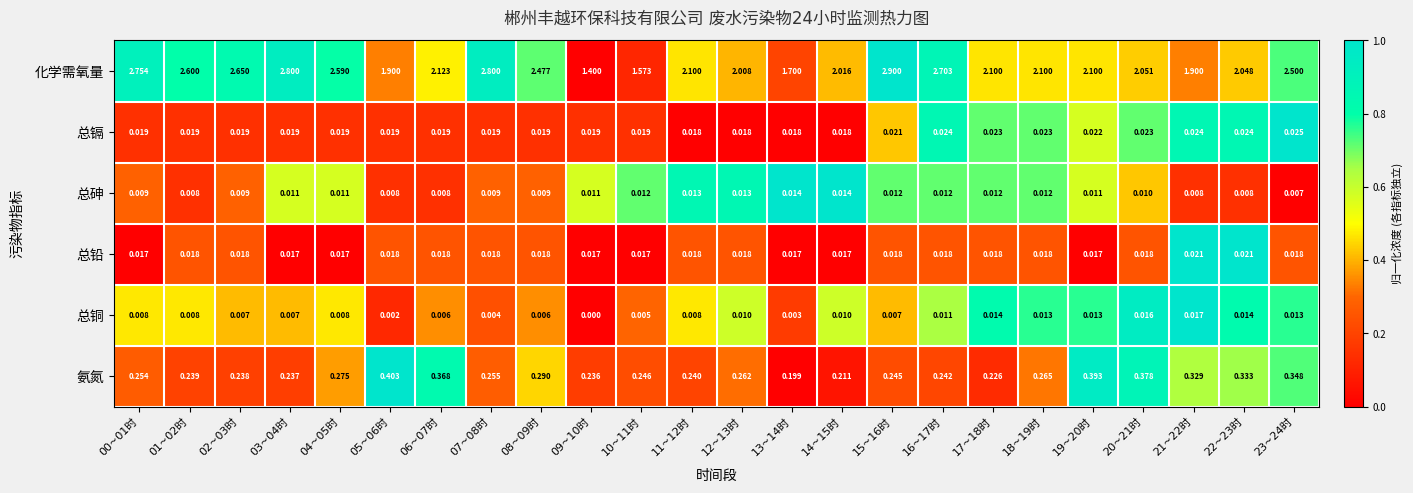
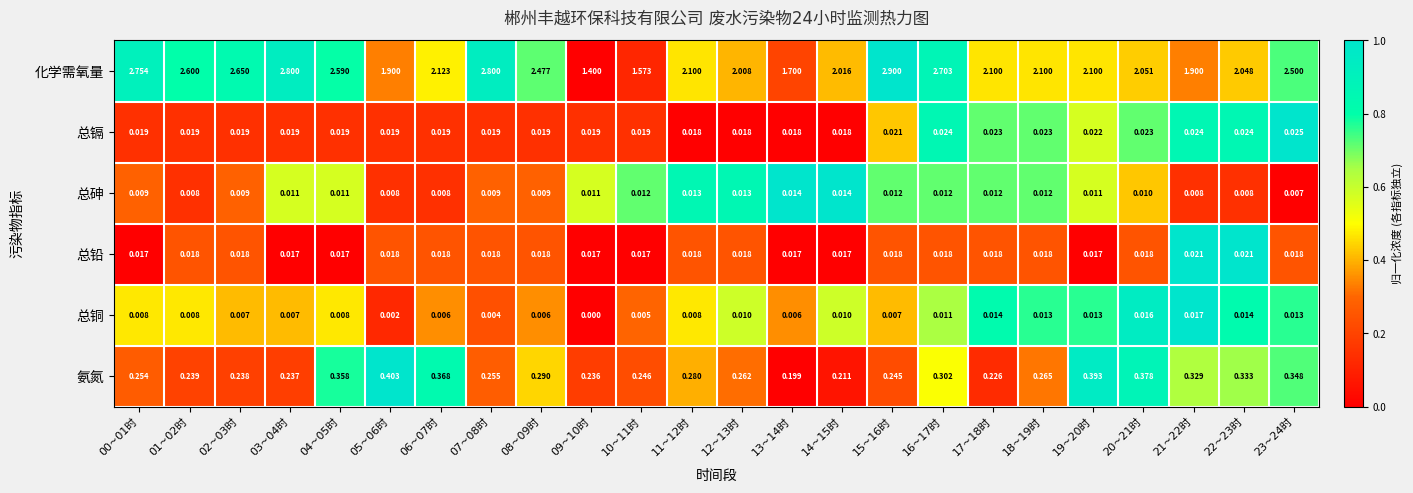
  {
    "化学需氧量": {
      "00~01时": 2.754,
      "01~02时": 2.600,
      "02~03时": 2.650,
      "03~04时": 2.800,
      "04~05时": 2.590,
      "05~06时": 1.900,
      "06~07时": 2.123,
      "07~08时": 2.800,
      "08~09时": 2.477,
      "09~10时": 1.400,
      "10~11时": 1.573,
      "11~12时": 2.100,
      "12~13时": 2.008,
      "13~14时": 1.700,
      "14~15时": 2.016,
      "15~16时": 2.900,
      "16~17时": 2.703,
      "17~18时": 2.100,
      "18~19时": 2.100,
      "19~20时": 2.100,
      "20~21时": 2.051,
      "21~22时": 1.900,
      "22~23时": 2.048,
      "23~24时": 2.500
    },
    "总镉": {
      "00~01时": 0.019,
      "01~02时": 0.019,
      "02~03时": 0.019,
      "03~04时": 0.019,
      "04~05时": 0.019,
      "05~06时": 0.019,
      "06~07时": 0.019,
      "07~08时": 0.019,
      "08~09时": 0.019,
      "09~10时": 0.019,
      "10~11时": 0.019,
      "11~12时": 0.018,
      "12~13时": 0.018,
      "13~14时": 0.018,
      "14~15时": 0.018,
      "15~16时": 0.021,
      "16~17时": 0.024,
      "17~18时": 0.023,
      "18~19时": 0.023,
      "19~20时": 0.022,
      "20~21时": 0.023,
      "21~22时": 0.024,
      "22~23时": 0.024,
      "23~24时": 0.025
    },
    "总砷": {
      "00~01时": 0.009,
      "01~02时": 0.008,
      "02~03时": 0.009,
      "03~04时": 0.011,
      "04~05时": 0.011,
      "05~06时": 0.008,
      "06~07时": 0.008,
      "07~08时": 0.009,
      "08~09时": 0.009,
      "09~10时": 0.011,
      "10~11时": 0.012,
      "11~12时": 0.013,
      "12~13时": 0.013,
      "13~14时": 0.014,
      "14~15时": 0.014,
      "15~16时": 0.012,
      "16~17时": 0.012,
      "17~18时": 0.012,
      "18~19时": 0.012,
      "19~20时": 0.011,
      "20~21时": 0.010,
      "21~22时": 0.008,
      "22~23时": 0.008,
      "23~24时": 0.007
    },
    "总铅": {
      "00~01时": 0.017,
      "01~02时": 0.018,
      "02~03时": 0.018,
      "03~04时": 0.017,
      "04~05时": 0.017,
      "05~06时": 0.018,
      "06~07时": 0.018,
      "07~08时": 0.018,
      "08~09时": 0.018,
      "09~10时": 0.017,
      "10~11时": 0.017,
      "11~12时": 0.018,
      "12~13时": 0.018,
      "13~14时": 0.017,
      "14~15时": 0.017,
      "15~16时": 0.018,
      "16~17时": 0.018,
      "17~18时": 0.018,
      "18~19时": 0.018,
      "19~20时": 0.017,
      "20~21时": 0.018,
      "21~22时": 0.021,
      "22~23时": 0.021,
      "23~24时": 0.018
    },
    "总铜": {
      "00~01时": 0.008,
      "01~02时": 0.008,
      "02~03时": 0.007,
      "03~04时": 0.007,
      "04~05时": 0.008,
      "05~06时": 0.002,
      "06~07时": 0.006,
      "07~08时": 0.004,
      "08~09时": 0.006,
      "09~10时": 0.000,
      "10~11时": 0.005,
      "11~12时": 0.008,
      "12~13时": 0.010,
-     "13~14时": 0.003,
+     "13~14时": 0.006,
      "14~15时": 0.010,
      "15~16时": 0.007,
      "16~17时": 0.011,
      "17~18时": 0.014,
      "18~19时": 0.013,
      "19~20时": 0.013,
      "20~21时": 0.016,
      "21~22时": 0.017,
      "22~23时": 0.014,
      "23~24时": 0.013
    },
    "氨氮": {
      "00~01时": 0.254,
      "01~02时": 0.239,
      "02~03时": 0.238,
      "03~04时": 0.237,
-     "04~05时": 0.275,
+     "04~05时": 0.358,
      "05~06时": 0.403,
      "06~07时": 0.368,
      "07~08时": 0.255,
      "08~09时": 0.290,
      "09~10时": 0.236,
      "10~11时": 0.246,
-     "11~12时": 0.240,
+     "11~12时": 0.280,
      "12~13时": 0.262,
      "13~14时": 0.199,
      "14~15时": 0.211,
      "15~16时": 0.245,
-     "16~17时": 0.242,
+     "16~17时": 0.302,
      "17~18时": 0.226,
      "18~19时": 0.265,
      "19~20时": 0.393,
      "20~21时": 0.378,
      "21~22时": 0.329,
      "22~23时": 0.333,
      "23~24时": 0.348
    }
  }
